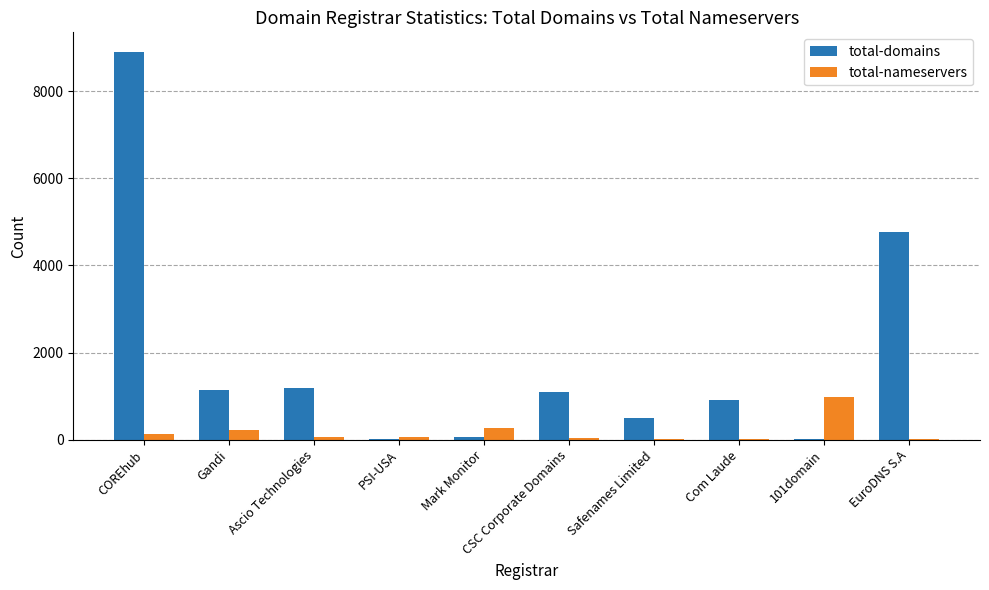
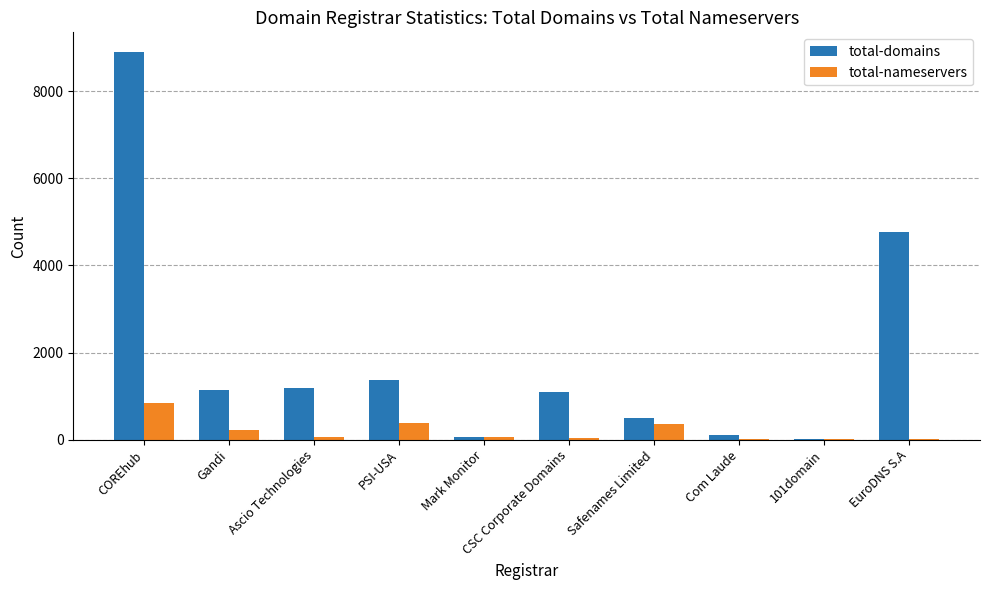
  {
    "total-domains": {
      "COREhub": 8900,
      "Gandi": 1100,
      "Ascio Technologies": 1200,
-     "PSI-USA": 0,
+     "PSI-USA": 1400,
      "Mark Monitor": 100,
      "CSC Corporate Domains": 1100,
      "Safenames Limited": 500,
-     "Com Laude": 900,
+     "Com Laude": 100,
      "EuroDNS S.A": 4800
    },
    "total-nameservers": {
-     "COREhub": 100,
+     "COREhub": 900,
      "Gandi": 200,
-     "PSI-USA": 100,
-     "Mark Monitor": 300,
-     "Safenames Limited": 0,
-     "101domain": 1000
+     "PSI-USA": 400,
+     "Mark Monitor": 100,
+     "Safenames Limited": 400,
+     "101domain": 0
    }
  }
